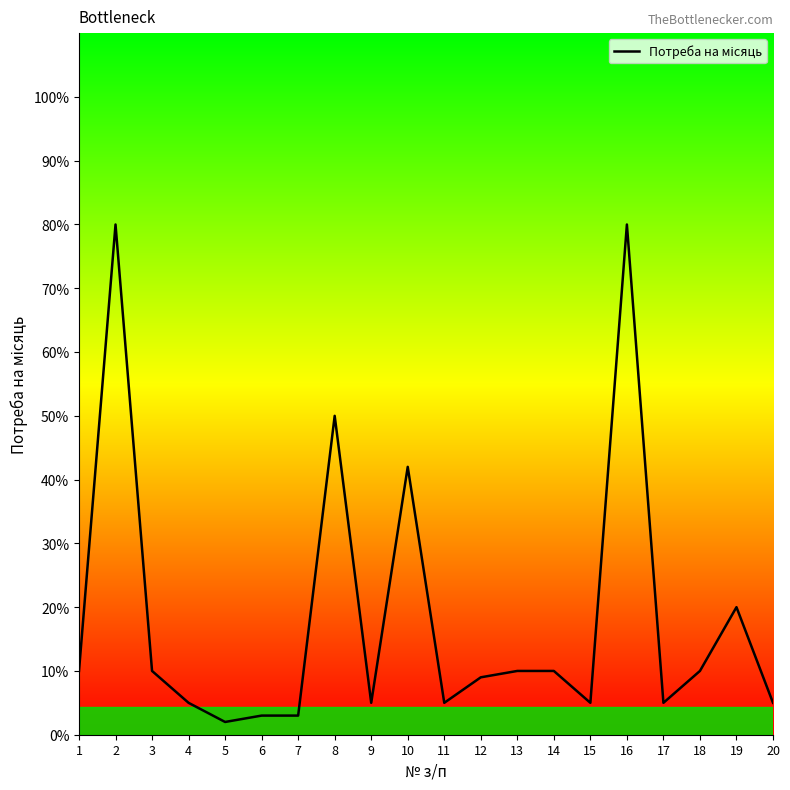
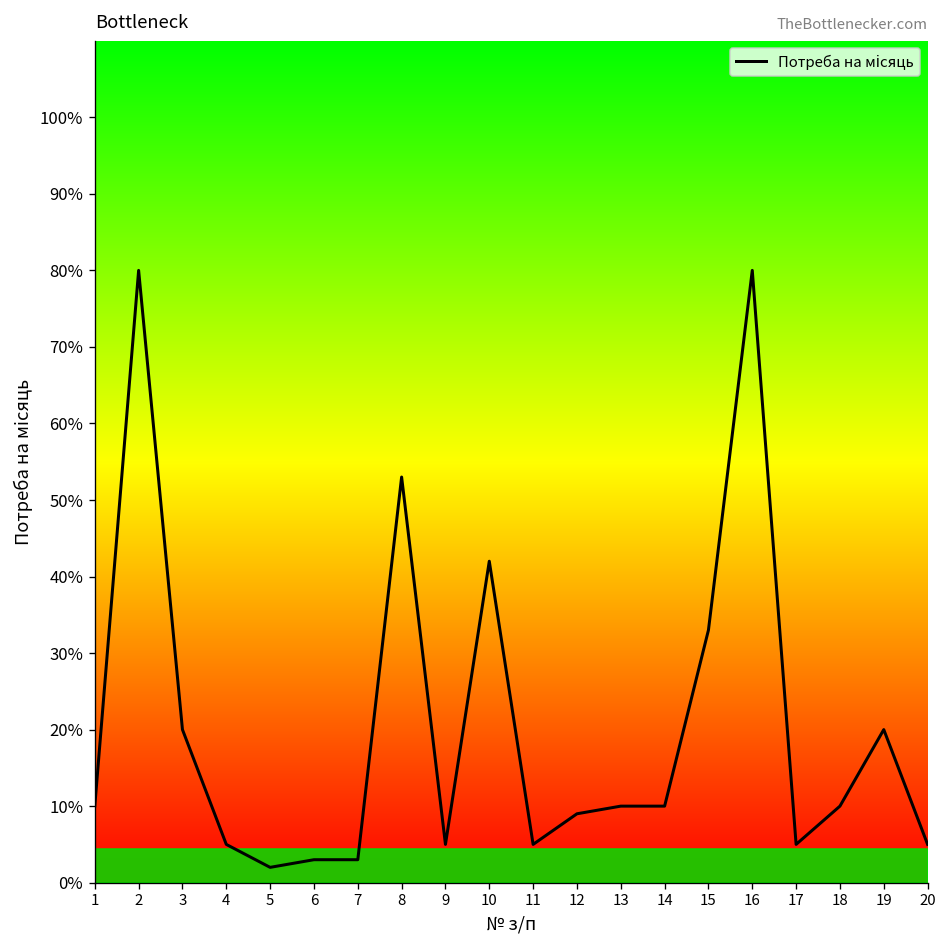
  {
    "1": "10%",
    "2": "80%",
-   "3": "10%",
+   "3": "20%",
    "4": "5%",
-   "8": "50%",
+   "8": "53%",
    "9": "5%",
    "10": "42%",
    "11": "5%",
    "12": "9%",
    "13": "10%",
    "14": "10%",
-   "15": "5%",
+   "15": "33%",
    "16": "80%",
    "17": "5%",
    "18": "10%",
    "19": "20%",
    "20": "5%"
  }
